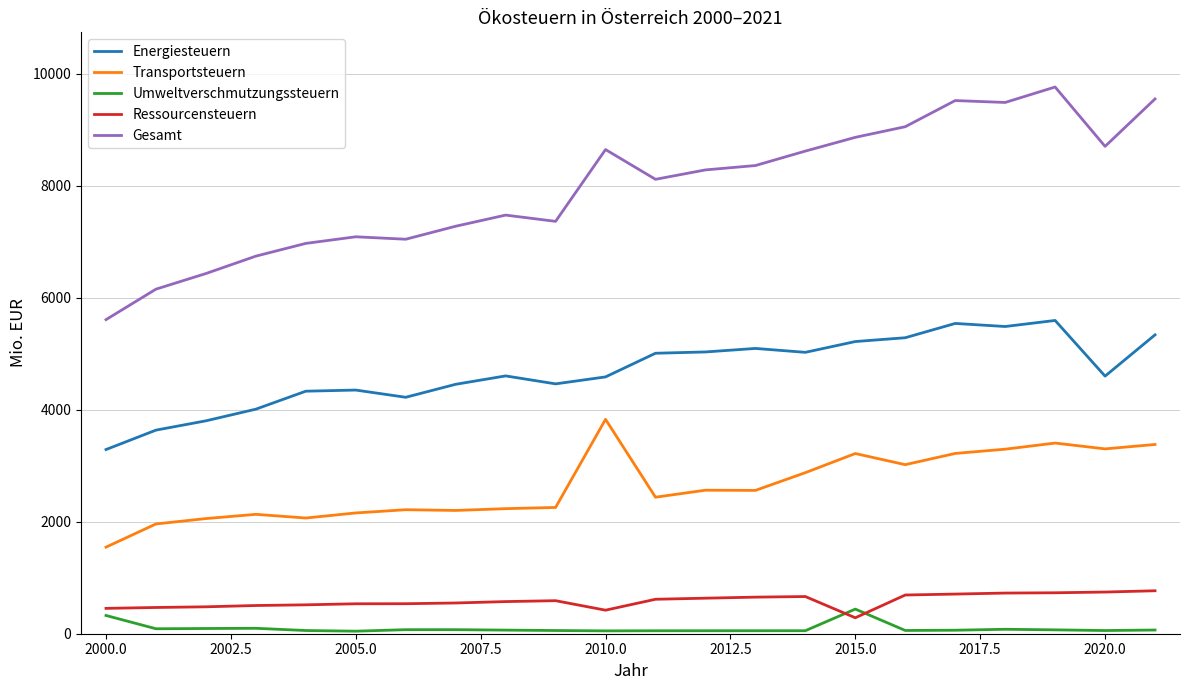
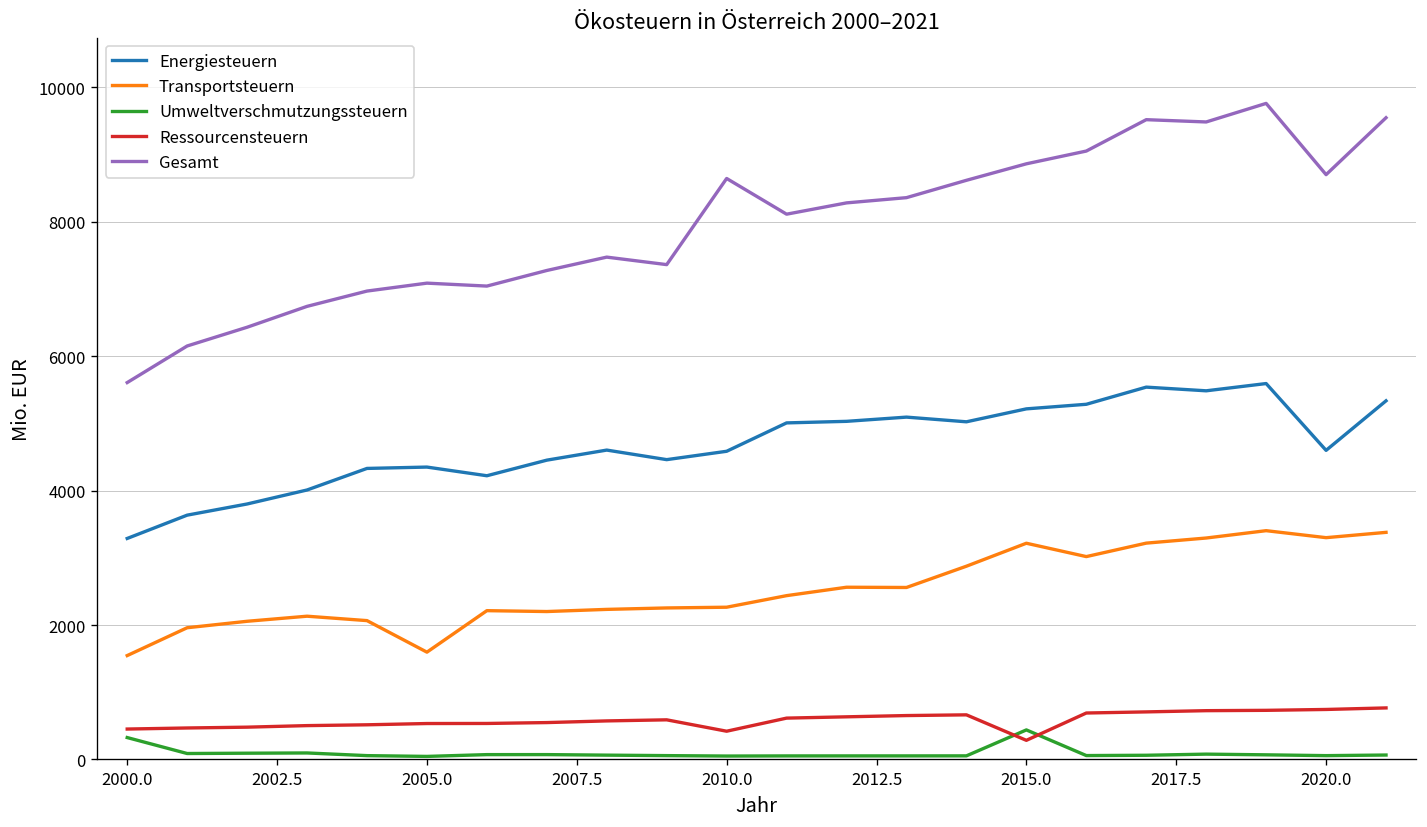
  {
    "Energiesteuern": {
      "2000.0": 3300,
      "2005.0": 4400,
      "2010.0": 4600,
      "2015.0": 5200,
      "2020.0": 4600
    },
    "Transportsteuern": {
      "2000.0": 1500,
-     "2005.0": 2200,
-     "2010.0": 3800,
+     "2005.0": 1600,
+     "2010.0": 2300,
      "2015.0": 3200,
      "2020.0": 3300
    },
    "Umweltverschmutzungssteuern": {
      "2000.0": 300,
      "2005.0": 0,
      "2010.0": 100,
      "2015.0": 400,
      "2020.0": 100
    },
    "Ressourcensteuern": {
      "2000.0": 500,
      "2005.0": 500,
      "2010.0": 400,
      "2015.0": 300,
      "2020.0": 700
    },
    "Gesamt": {
      "2000.0": 5600,
      "2005.0": 7100,
      "2010.0": 8600,
      "2015.0": 8900,
      "2020.0": 8700
    }
  }
